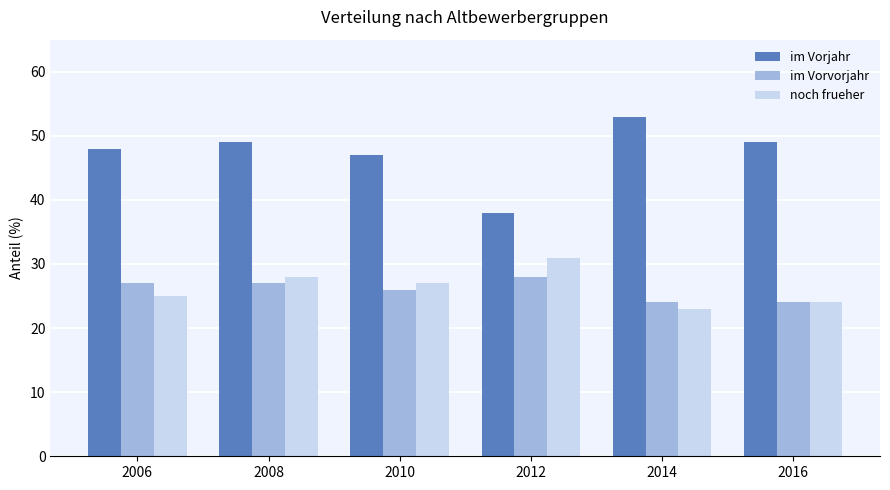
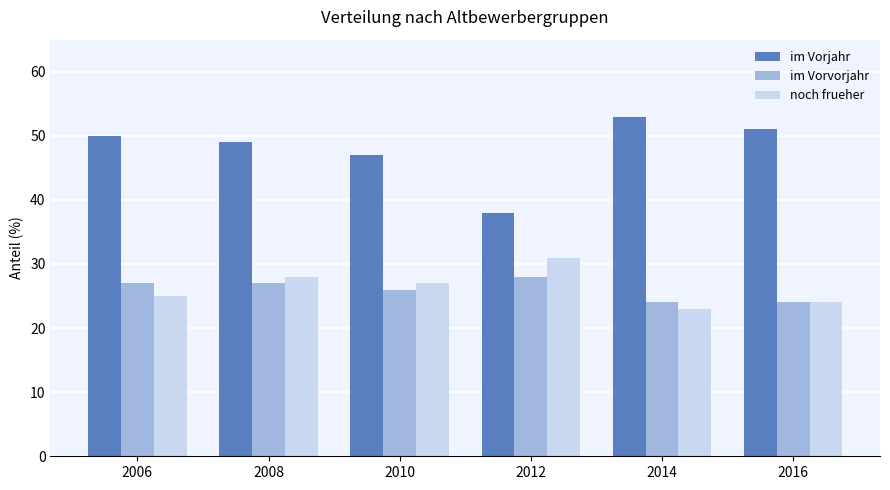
  {
    "im Vorjahr": {
-     "2006": 48,
+     "2006": 50,
      "2008": 49,
      "2010": 47,
      "2012": 38,
      "2014": 53,
-     "2016": 49
+     "2016": 51
    }
  }
